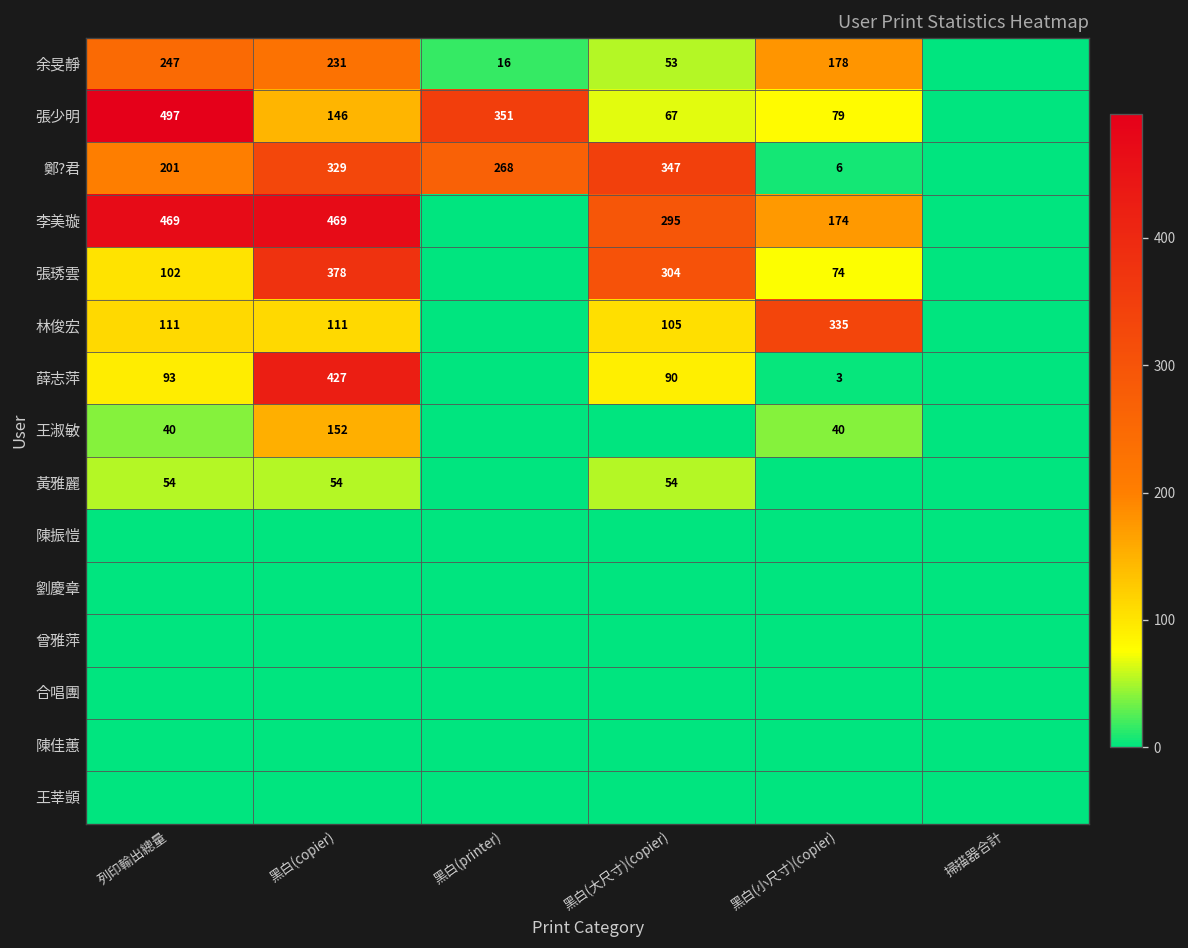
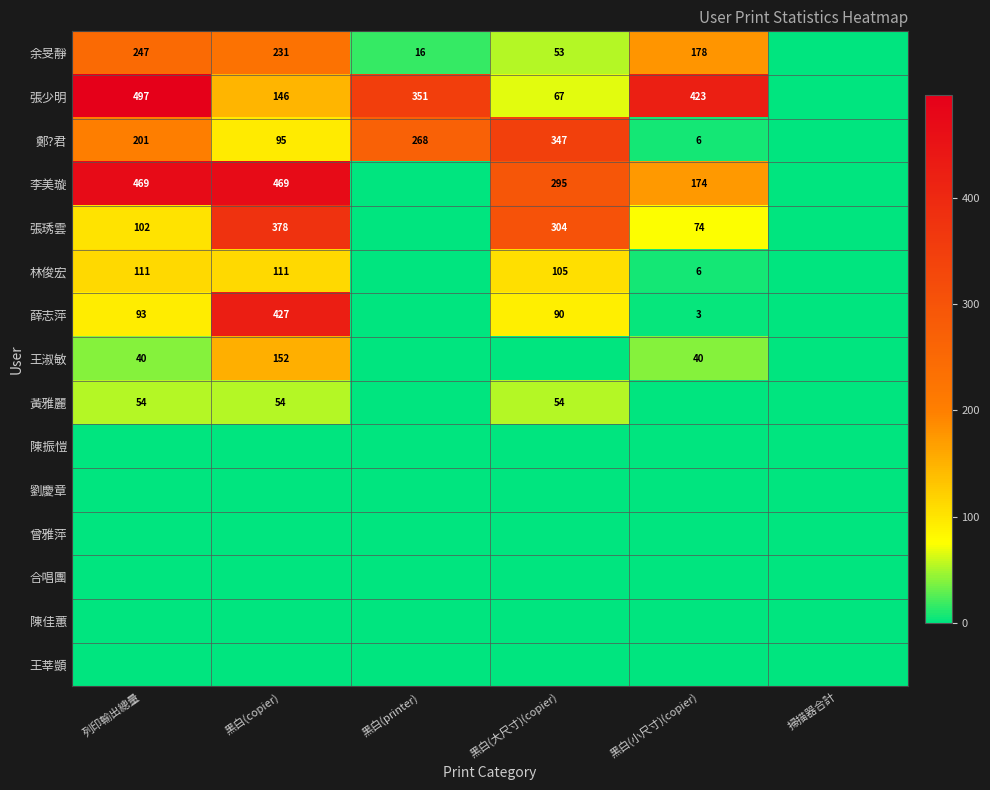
  {
    "余旻靜": {
      "列印輸出總量": 247,
      "黑白(copier)": 231,
      "黑白(printer)": 16,
      "黑白(大尺寸)(copier)": 53,
      "黑白(小尺寸)(copier)": 178
    },
    "張少明": {
      "列印輸出總量": 497,
      "黑白(copier)": 146,
      "黑白(printer)": 351,
      "黑白(大尺寸)(copier)": 67,
-     "黑白(小尺寸)(copier)": 79
+     "黑白(小尺寸)(copier)": 423
    },
    "鄭?君": {
      "列印輸出總量": 201,
-     "黑白(copier)": 329,
+     "黑白(copier)": 95,
      "黑白(printer)": 268,
      "黑白(大尺寸)(copier)": 347,
      "黑白(小尺寸)(copier)": 6
    },
    "李美璇": {
      "列印輸出總量": 469,
      "黑白(copier)": 469,
      "黑白(大尺寸)(copier)": 295,
      "黑白(小尺寸)(copier)": 174
    },
    "張琇雲": {
      "列印輸出總量": 102,
      "黑白(copier)": 378,
      "黑白(大尺寸)(copier)": 304,
      "黑白(小尺寸)(copier)": 74
    },
    "林俊宏": {
      "列印輸出總量": 111,
      "黑白(copier)": 111,
      "黑白(大尺寸)(copier)": 105,
-     "黑白(小尺寸)(copier)": 335
+     "黑白(小尺寸)(copier)": 6
    },
    "薛志萍": {
      "列印輸出總量": 93,
      "黑白(copier)": 427,
      "黑白(大尺寸)(copier)": 90,
      "黑白(小尺寸)(copier)": 3
    },
    "王淑敏": {
      "列印輸出總量": 40,
      "黑白(copier)": 152,
      "黑白(小尺寸)(copier)": 40
    },
    "黃雅麗": {
      "列印輸出總量": 54,
      "黑白(copier)": 54,
      "黑白(大尺寸)(copier)": 54
    }
  }
